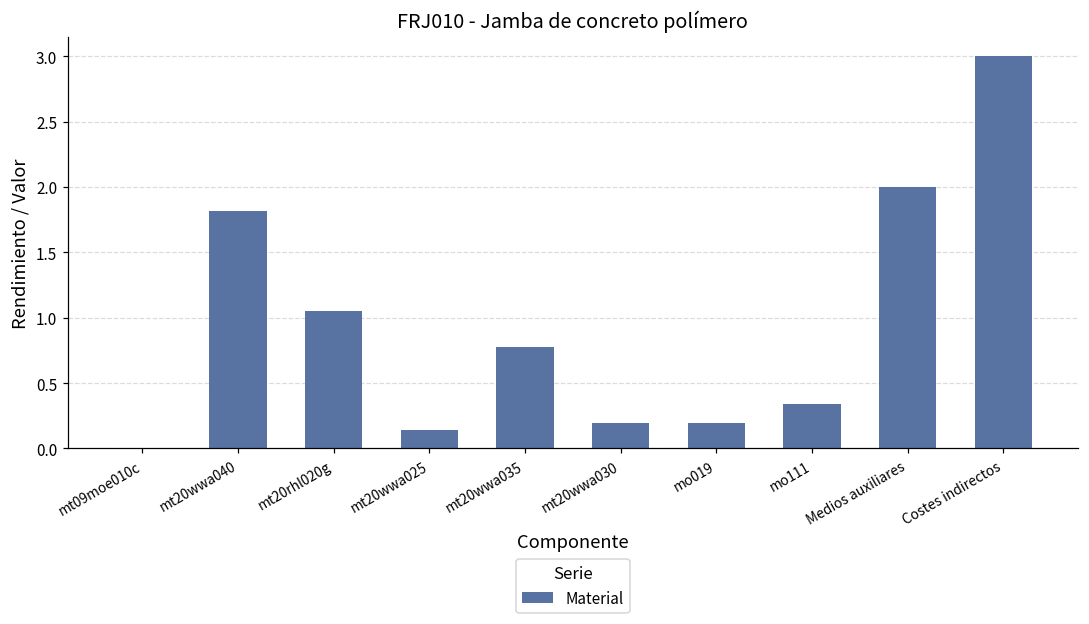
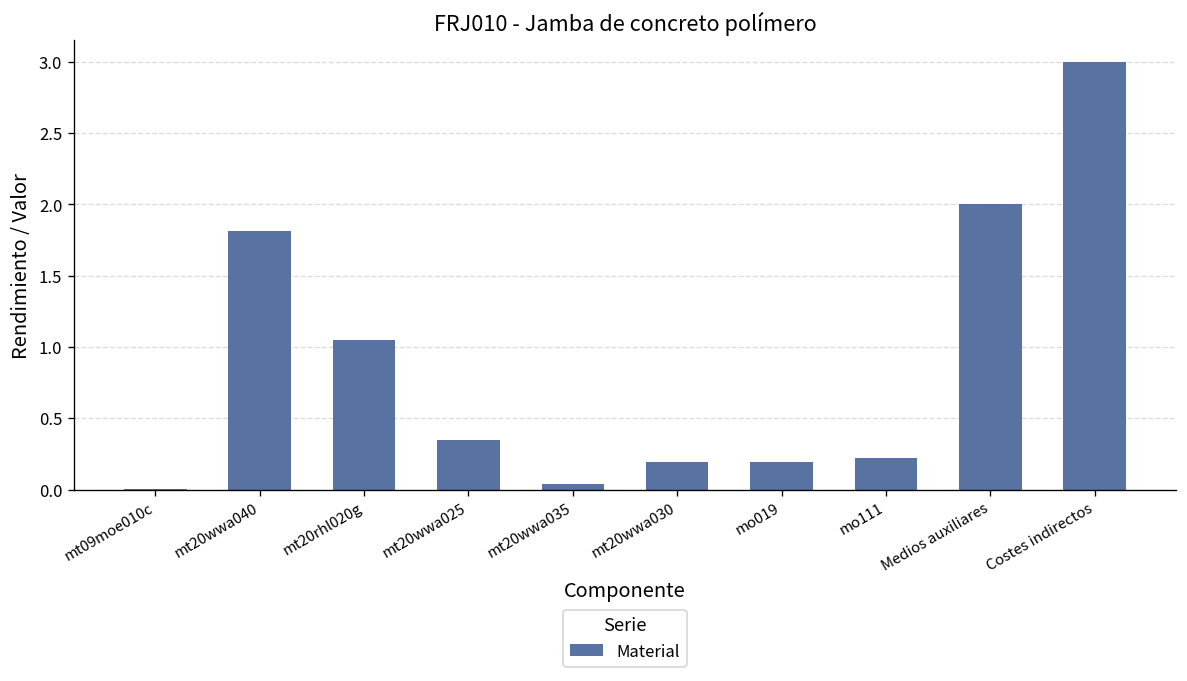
  {
    "mt20wwa040": 1.82,
    "mt20rhl020g": 1.05,
-   "mt20wwa025": 0.14,
-   "mt20wwa035": 0.78,
+   "mt20wwa025": 0.35,
+   "mt20wwa035": 0.04,
    "mt20wwa030": 0.19,
    "mo019": 0.20,
-   "mo111": 0.34,
+   "mo111": 0.22,
    "Medios auxiliares": 2.00,
    "Costes indirectos": 3.00
  }
